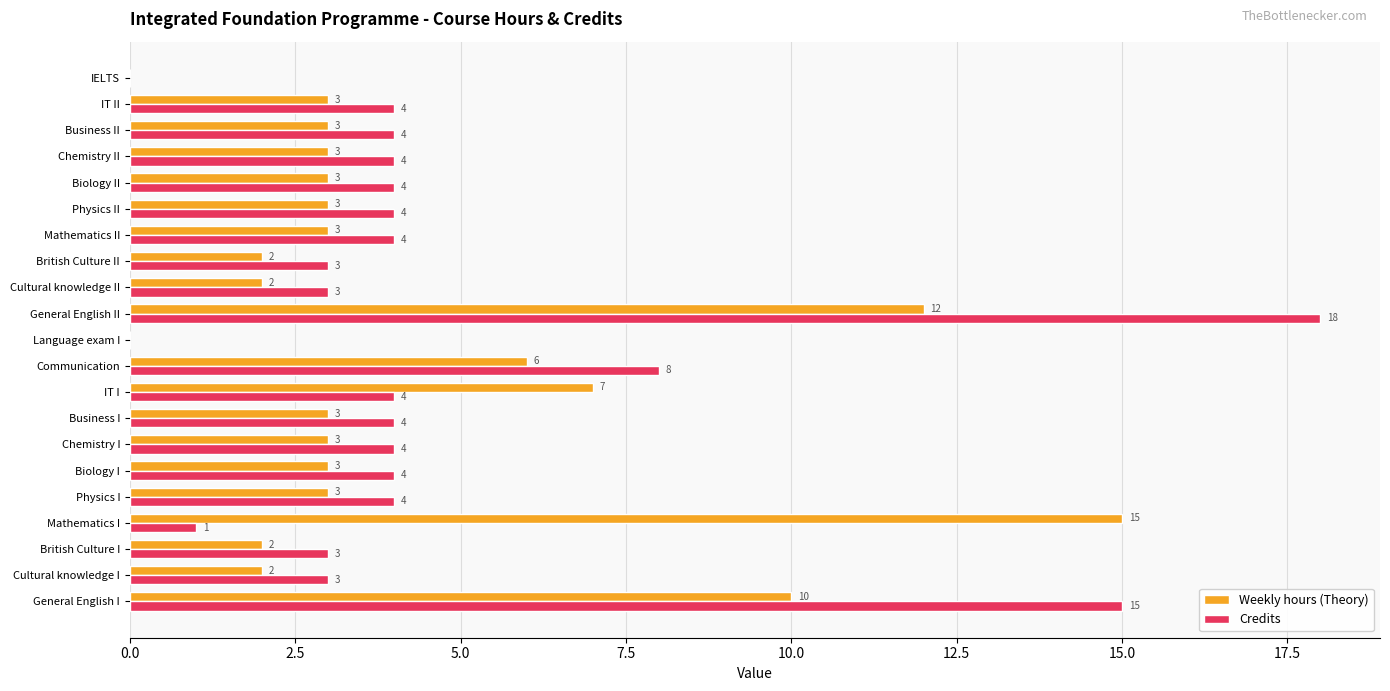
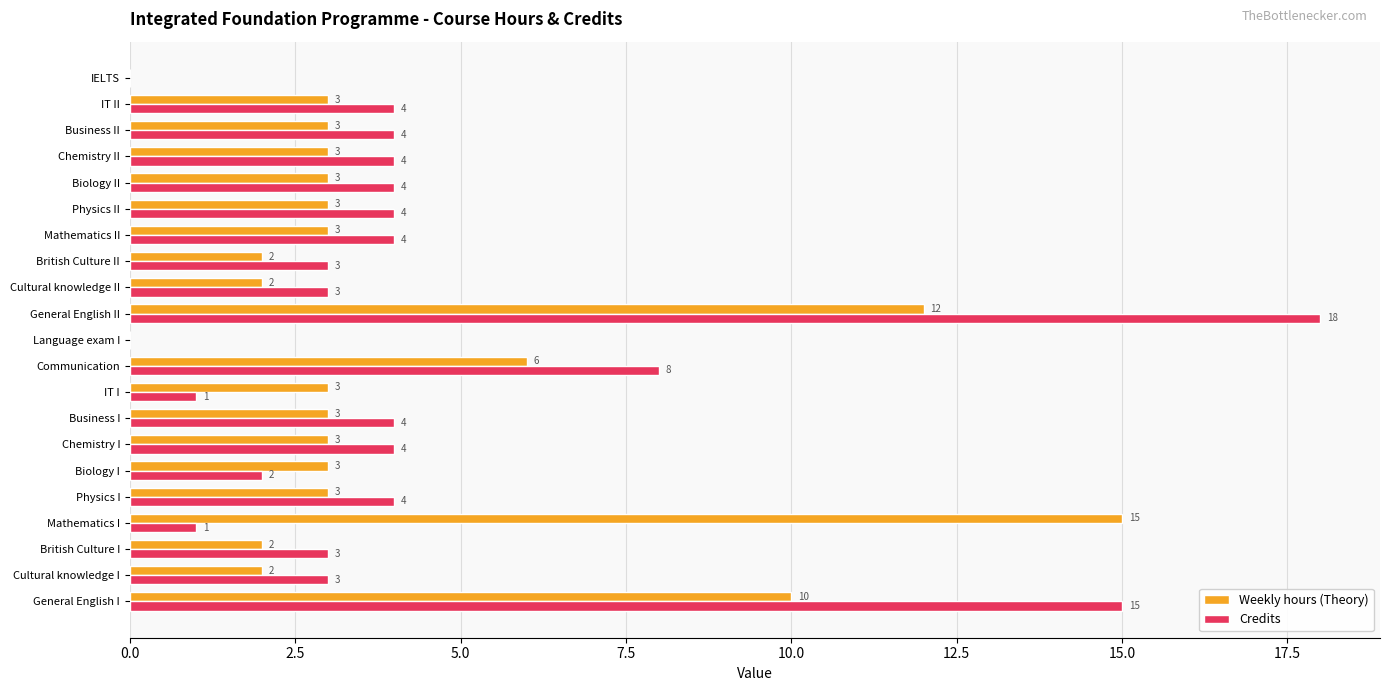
  {
    "Weekly hours (Theory)": {
      "IT II": 3,
      "Business II": 3,
      "Chemistry II": 3,
      "Biology II": 3,
      "Physics II": 3,
      "Mathematics II": 3,
      "British Culture II": 2,
      "Cultural knowledge II": 2,
      "General English II": 12,
      "Communication": 6,
-     "IT I": 7,
+     "IT I": 3,
      "Business I": 3,
      "Chemistry I": 3,
      "Biology I": 3,
      "Physics I": 3,
      "Mathematics I": 15,
      "British Culture I": 2,
      "Cultural knowledge I": 2,
      "General English I": 10
    },
    "Credits": {
      "IT II": 4,
      "Business II": 4,
      "Chemistry II": 4,
      "Biology II": 4,
      "Physics II": 4,
      "Mathematics II": 4,
      "British Culture II": 3,
      "Cultural knowledge II": 3,
      "General English II": 18,
      "Communication": 8,
-     "IT I": 4,
+     "IT I": 1,
      "Business I": 4,
      "Chemistry I": 4,
-     "Biology I": 4,
+     "Biology I": 2,
      "Physics I": 4,
      "Mathematics I": 1,
      "British Culture I": 3,
      "Cultural knowledge I": 3,
      "General English I": 15
    }
  }
